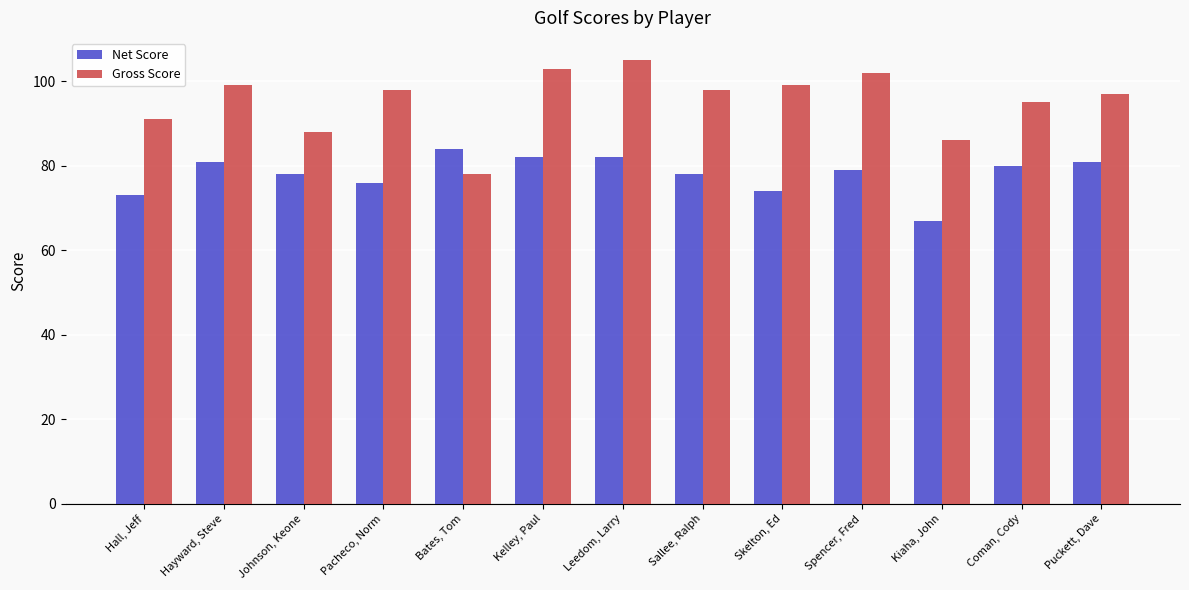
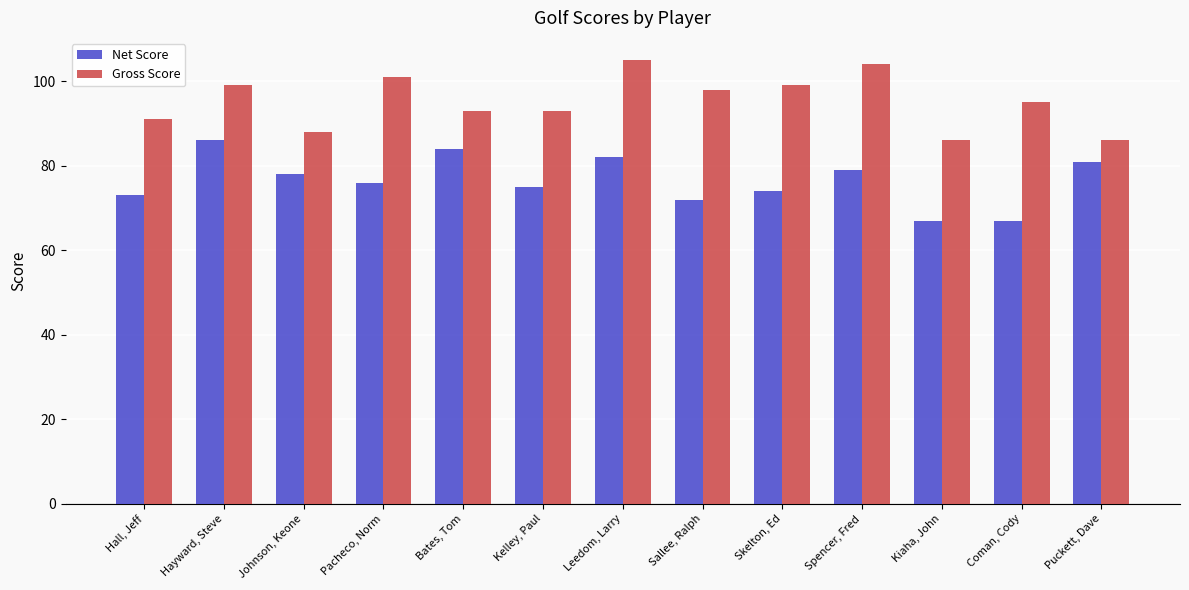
  {
    "Net Score": {
      "Hall, Jeff": 73,
-     "Hayward, Steve": 81,
+     "Hayward, Steve": 86,
      "Johnson, Keone": 78,
      "Pacheco, Norm": 76,
      "Bates, Tom": 84,
-     "Kelley, Paul": 82,
+     "Kelley, Paul": 75,
      "Leedom, Larry": 82,
-     "Sallee, Ralph": 78,
+     "Sallee, Ralph": 72,
      "Skelton, Ed": 74,
      "Spencer, Fred": 79,
      "Kiaha, John": 67,
-     "Coman, Cody": 80,
+     "Coman, Cody": 67,
      "Puckett, Dave": 81
    },
    "Gross Score": {
      "Hall, Jeff": 91,
      "Hayward, Steve": 99,
      "Johnson, Keone": 88,
-     "Pacheco, Norm": 98,
-     "Bates, Tom": 78,
-     "Kelley, Paul": 103,
+     "Pacheco, Norm": 101,
+     "Bates, Tom": 93,
+     "Kelley, Paul": 93,
      "Leedom, Larry": 105,
      "Sallee, Ralph": 98,
      "Skelton, Ed": 99,
-     "Spencer, Fred": 102,
+     "Spencer, Fred": 104,
      "Kiaha, John": 86,
      "Coman, Cody": 95,
-     "Puckett, Dave": 97
+     "Puckett, Dave": 86
    }
  }
